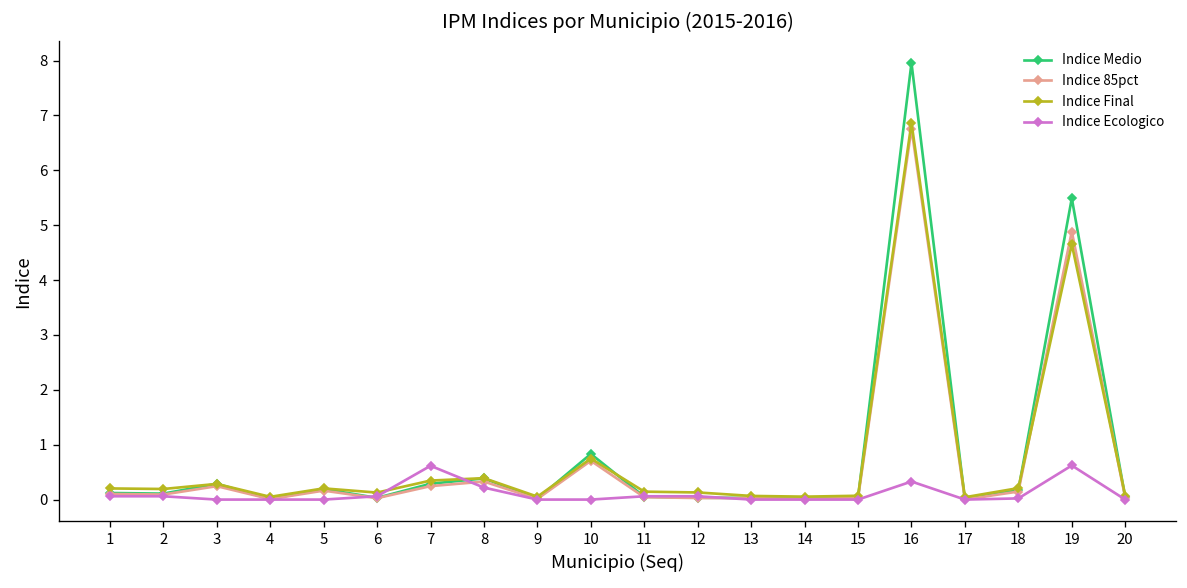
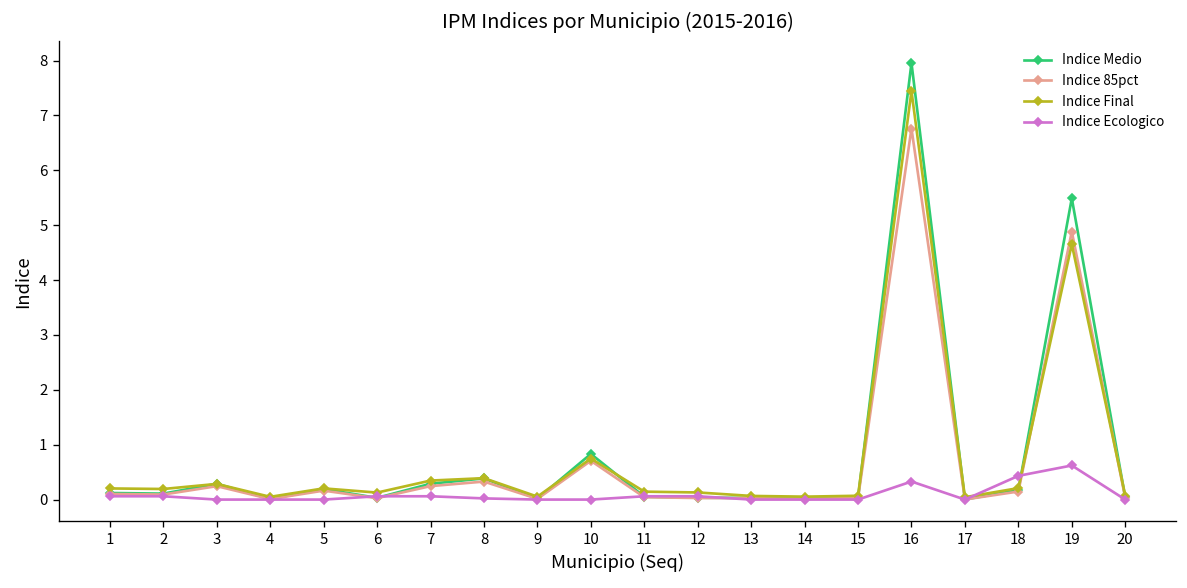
  {
    "Indice Medio": {
      "10": 0.8,
      "16": 8.0,
      "19": 5.5
    },
    "Indice 85pct": {
      "8": 0.3,
      "16": 6.8,
      "19": 4.9
    },
    "Indice Final": {
      "1": 0.2,
      "2": 0.2,
      "6": 0.1,
      "7": 0.3,
      "11": 0.1,
      "12": 0.1,
-     "16": 6.9,
+     "16": 7.4,
      "19": 4.7
    },
    "Indice Ecologico": {
      "3": 0.0,
      "5": 0.0,
-     "7": 0.6,
-     "8": 0.2,
+     "7": 0.1,
+     "8": 0.0,
      "10": 0.0,
      "16": 0.3,
-     "18": 0.0,
+     "18": 0.4,
      "19": 0.6
    }
  }
